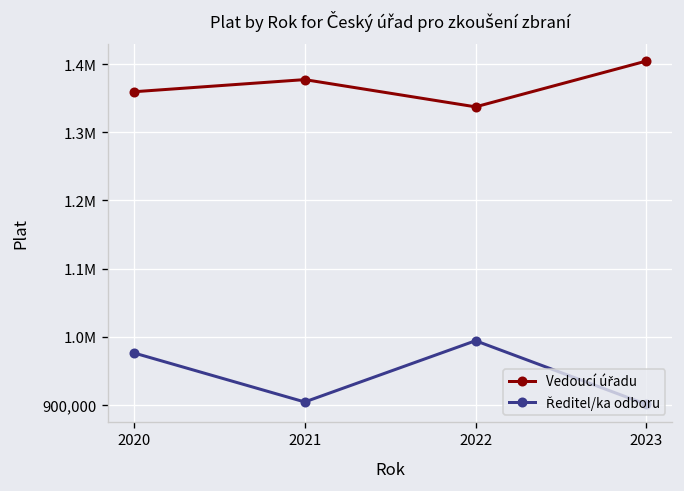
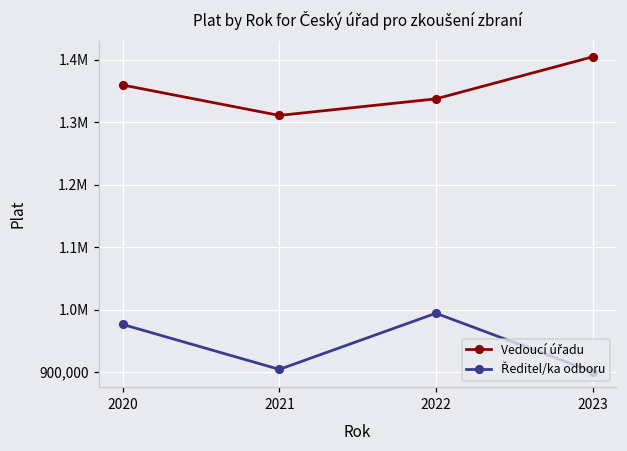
  {
    "Vedoucí úřadu": {
      "2020": "1,360,000",
-     "2021": "1,380,000",
+     "2021": "1,310,000",
      "2022": "1,340,000",
      "2023": "1,400,000"
    },
    "Ředitel/ka odboru": {
      "2020": "980,000",
      "2021": "900,000",
      "2022": "990,000"
    }
  }
